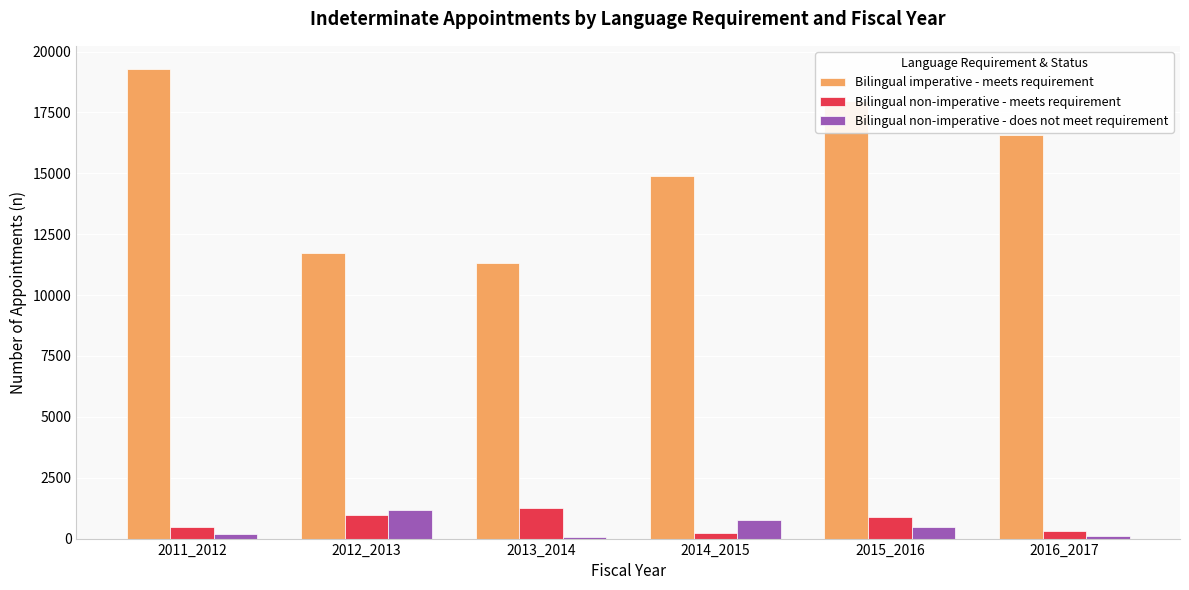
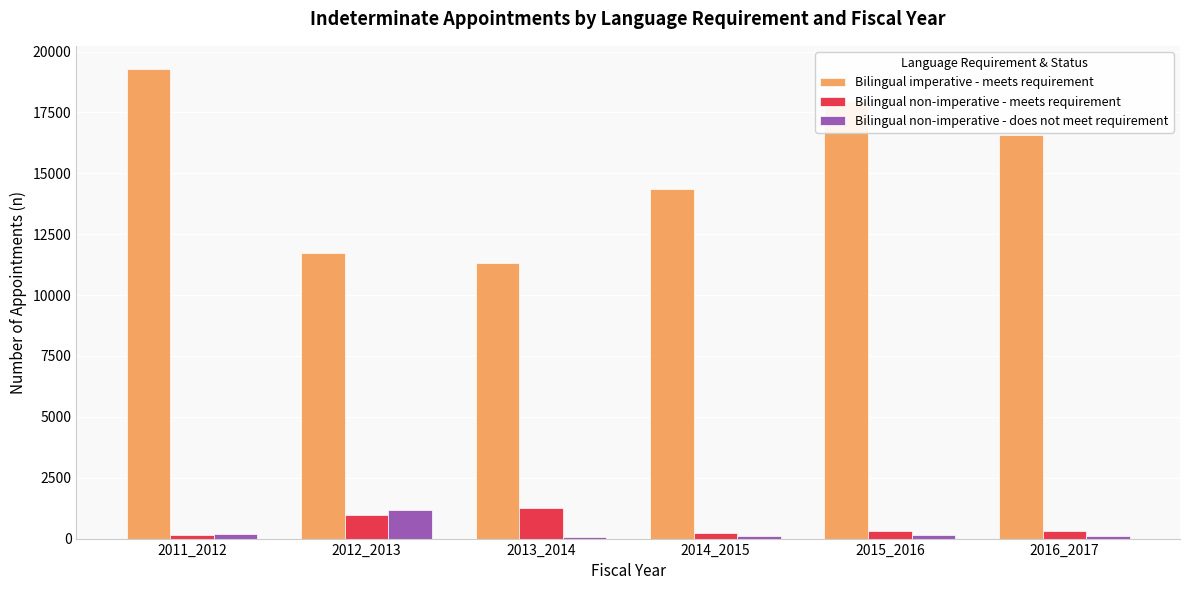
  {
    "Bilingual imperative - meets requirement": {
      "2011_2012": 19300,
      "2012_2013": 11700,
      "2013_2014": 11300,
-     "2014_2015": 14900,
+     "2014_2015": 14400,
      "2016_2017": 16600
    },
    "Bilingual non-imperative - meets requirement": {
-     "2011_2012": 500,
+     "2011_2012": 200,
      "2012_2013": 1000,
      "2013_2014": 1300,
      "2014_2015": 200,
-     "2015_2016": 900,
+     "2015_2016": 300,
      "2016_2017": 300
    },
    "Bilingual non-imperative - does not meet requirement": {
      "2011_2012": 200,
      "2012_2013": 1200,
-     "2014_2015": 800,
-     "2015_2016": 500,
+     "2014_2015": 100,
+     "2015_2016": 100,
      "2016_2017": 100
    }
  }
